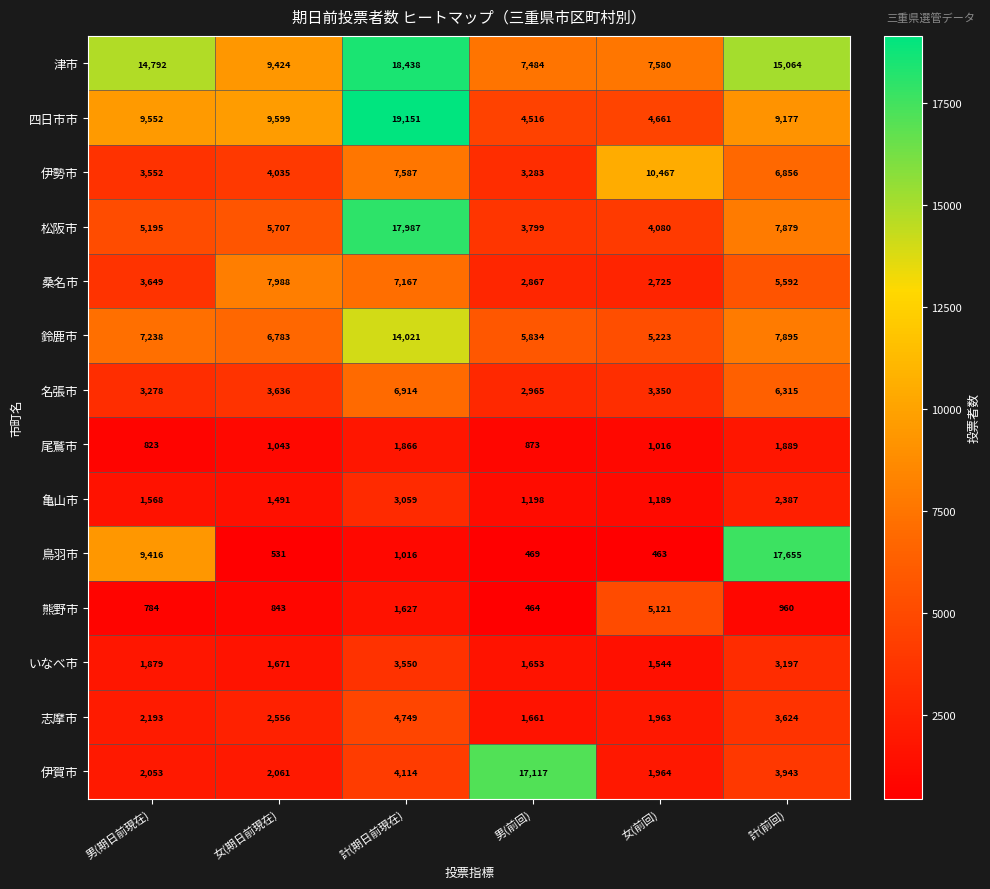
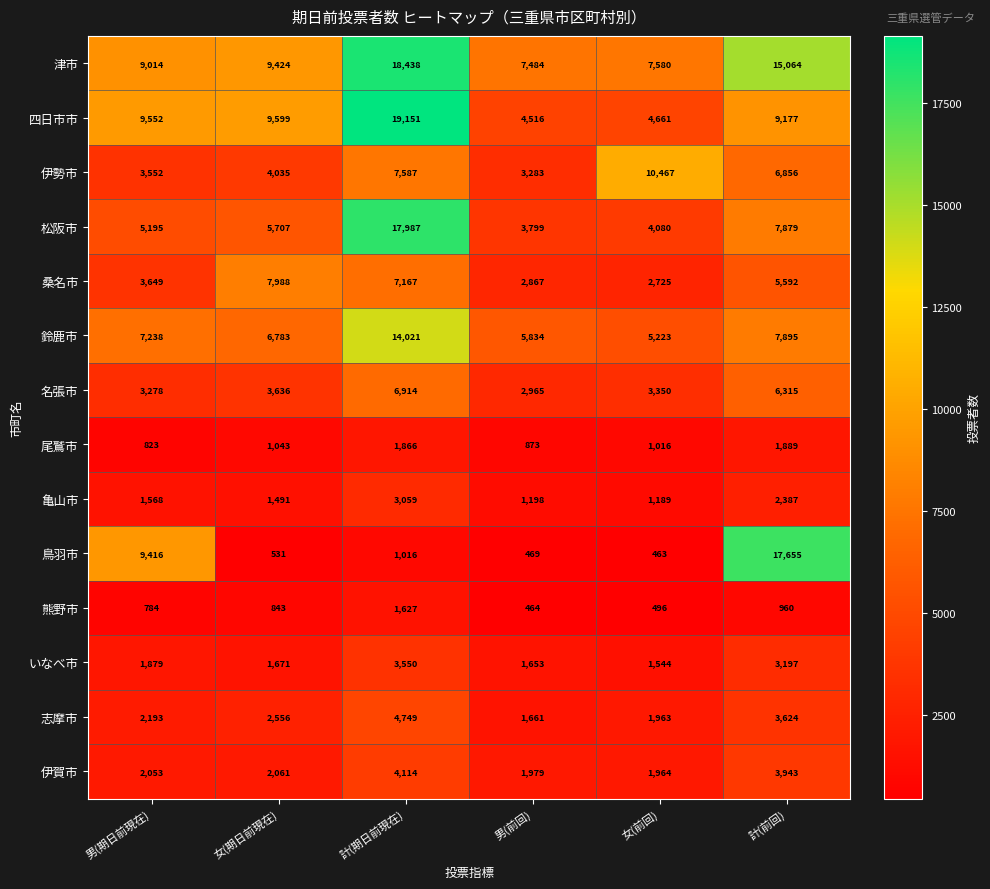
  {
    "津市": {
-     "男(期日前現在)": "14,792",
+     "男(期日前現在)": "9,014",
      "女(期日前現在)": "9,424",
      "計(期日前現在)": "18,438",
      "男(前回)": "7,484",
      "女(前回)": "7,580",
      "計(前回)": "15,064"
    },
    "四日市市": {
      "男(期日前現在)": "9,552",
      "女(期日前現在)": "9,599",
      "計(期日前現在)": "19,151",
      "男(前回)": "4,516",
      "女(前回)": "4,661",
      "計(前回)": "9,177"
    },
    "伊勢市": {
      "男(期日前現在)": "3,552",
      "女(期日前現在)": "4,035",
      "計(期日前現在)": "7,587",
      "男(前回)": "3,283",
      "女(前回)": "10,467",
      "計(前回)": "6,856"
    },
    "松阪市": {
      "男(期日前現在)": "5,195",
      "女(期日前現在)": "5,707",
      "計(期日前現在)": "17,987",
      "男(前回)": "3,799",
      "女(前回)": "4,080",
      "計(前回)": "7,879"
    },
    "桑名市": {
      "男(期日前現在)": "3,649",
      "女(期日前現在)": "7,988",
      "計(期日前現在)": "7,167",
      "男(前回)": "2,867",
      "女(前回)": "2,725",
      "計(前回)": "5,592"
    },
    "鈴鹿市": {
      "男(期日前現在)": "7,238",
      "女(期日前現在)": "6,783",
      "計(期日前現在)": "14,021",
      "男(前回)": "5,834",
      "女(前回)": "5,223",
      "計(前回)": "7,895"
    },
    "名張市": {
      "男(期日前現在)": "3,278",
      "女(期日前現在)": "3,636",
      "計(期日前現在)": "6,914",
      "男(前回)": "2,965",
      "女(前回)": "3,350",
      "計(前回)": "6,315"
    },
    "尾鷲市": {
      "男(期日前現在)": "823",
      "女(期日前現在)": "1,043",
      "計(期日前現在)": "1,866",
      "男(前回)": "873",
      "女(前回)": "1,016",
      "計(前回)": "1,889"
    },
    "亀山市": {
      "男(期日前現在)": "1,568",
      "女(期日前現在)": "1,491",
      "計(期日前現在)": "3,059",
      "男(前回)": "1,198",
      "女(前回)": "1,189",
      "計(前回)": "2,387"
    },
    "鳥羽市": {
      "男(期日前現在)": "9,416",
      "女(期日前現在)": "531",
      "計(期日前現在)": "1,016",
      "男(前回)": "469",
      "女(前回)": "463",
      "計(前回)": "17,655"
    },
    "熊野市": {
      "男(期日前現在)": "784",
      "女(期日前現在)": "843",
      "計(期日前現在)": "1,627",
      "男(前回)": "464",
-     "女(前回)": "5,121",
+     "女(前回)": "496",
      "計(前回)": "960"
    },
    "いなべ市": {
      "男(期日前現在)": "1,879",
      "女(期日前現在)": "1,671",
      "計(期日前現在)": "3,550",
      "男(前回)": "1,653",
      "女(前回)": "1,544",
      "計(前回)": "3,197"
    },
    "志摩市": {
      "男(期日前現在)": "2,193",
      "女(期日前現在)": "2,556",
      "計(期日前現在)": "4,749",
      "男(前回)": "1,661",
      "女(前回)": "1,963",
      "計(前回)": "3,624"
    },
    "伊賀市": {
      "男(期日前現在)": "2,053",
      "女(期日前現在)": "2,061",
      "計(期日前現在)": "4,114",
-     "男(前回)": "17,117",
+     "男(前回)": "1,979",
      "女(前回)": "1,964",
      "計(前回)": "3,943"
    }
  }
